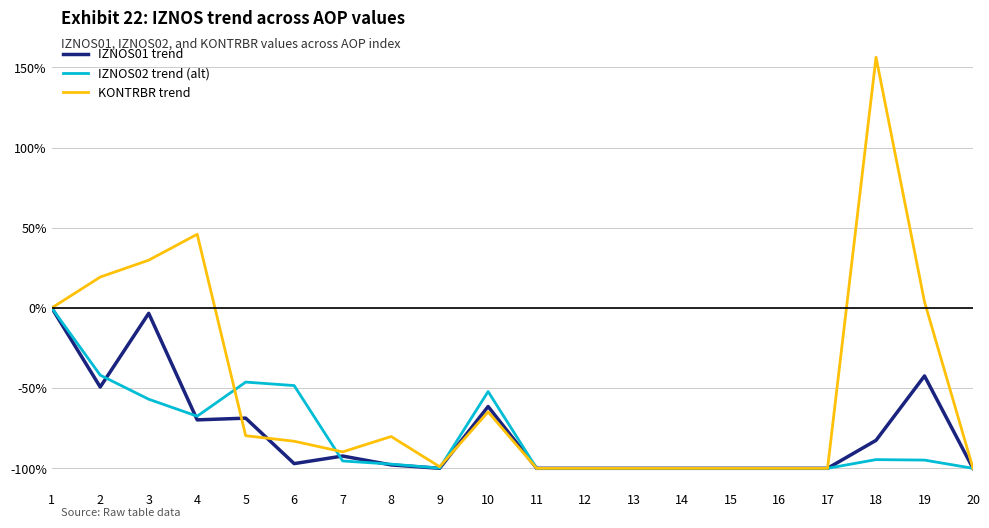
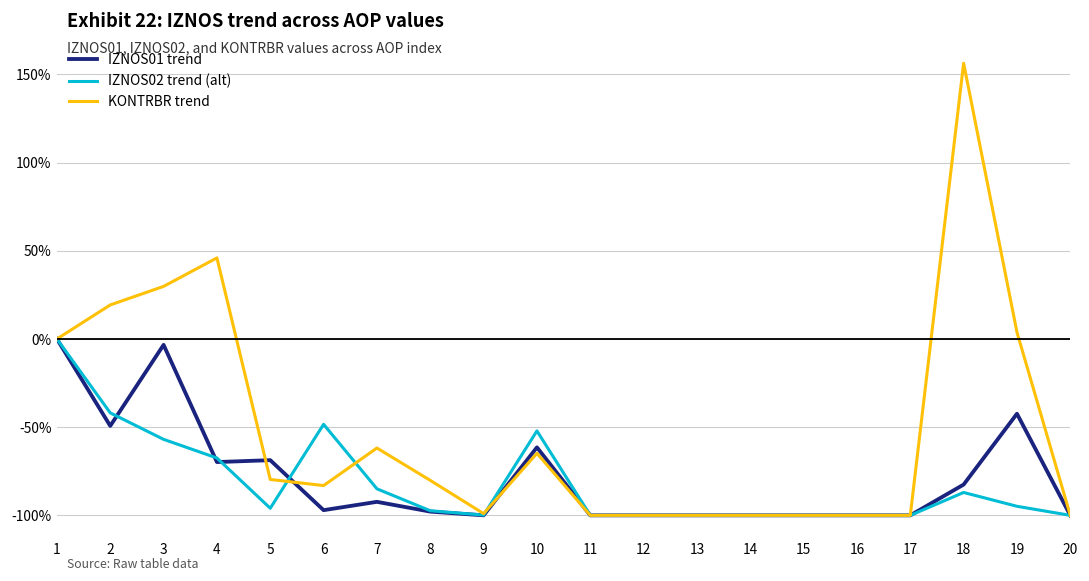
  {
    "IZNOS01 trend": {
      "2": "-49%",
      "3": "-3%",
      "4": "-70%",
      "5": "-69%",
      "6": "-97%",
      "7": "-92%",
      "10": "-61%",
      "18": "-83%",
      "19": "-42%"
    },
    "IZNOS02 trend (alt)": {
      "2": "-42%",
      "3": "-57%",
      "4": "-67%",
-     "5": "-46%",
+     "5": "-96%",
      "6": "-48%",
-     "7": "-95%",
+     "7": "-85%",
      "10": "-52%",
-     "18": "-95%",
+     "18": "-87%",
      "19": "-95%"
    },
    "KONTRBR trend": {
      "2": "19%",
      "3": "30%",
      "4": "46%",
      "5": "-80%",
      "6": "-83%",
-     "7": "-90%",
+     "7": "-62%",
      "8": "-80%",
      "10": "-65%",
      "18": "156%",
      "19": "4%"
    }
  }
